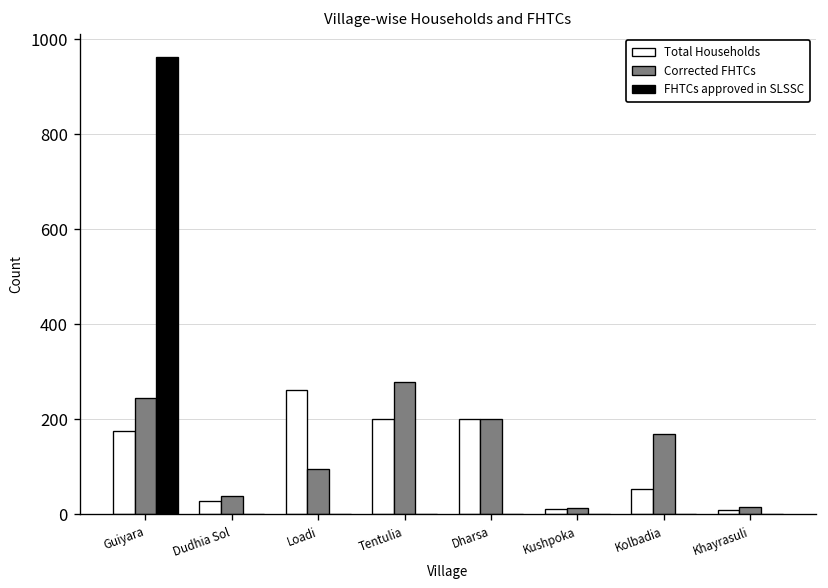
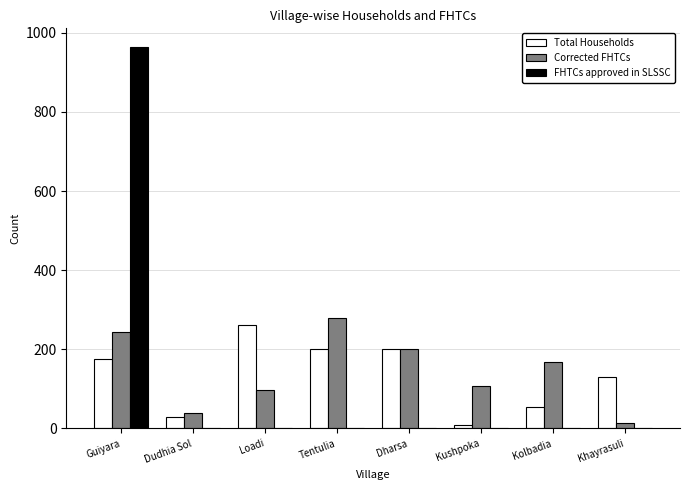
  {
    "Total Households": {
      "Guiyara": 180,
      "Dudhia Sol": 30,
      "Loadi": 260,
      "Tentulia": 200,
      "Dharsa": 200,
      "Kushpoka": 10,
      "Kolbadia": 50,
-     "Khayrasuli": 10
+     "Khayrasuli": 130
    },
    "Corrected FHTCs": {
      "Guiyara": 250,
      "Dudhia Sol": 40,
      "Loadi": 100,
      "Tentulia": 280,
      "Dharsa": 200,
-     "Kushpoka": 10,
+     "Kushpoka": 110,
      "Kolbadia": 170,
      "Khayrasuli": 20
    },
    "FHTCs approved in SLSSC": {
      "Guiyara": 960,
      "Dudhia Sol": 0,
      "Loadi": 0,
      "Tentulia": 0,
      "Dharsa": 0,
      "Kushpoka": 0,
      "Kolbadia": 0,
      "Khayrasuli": 0
    }
  }
